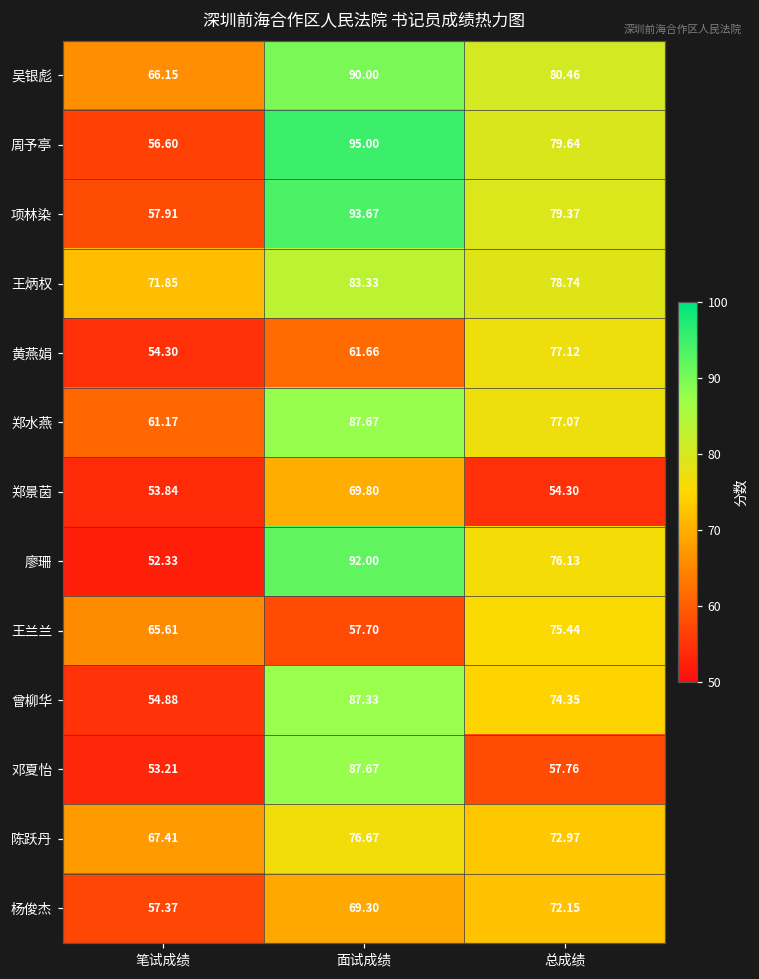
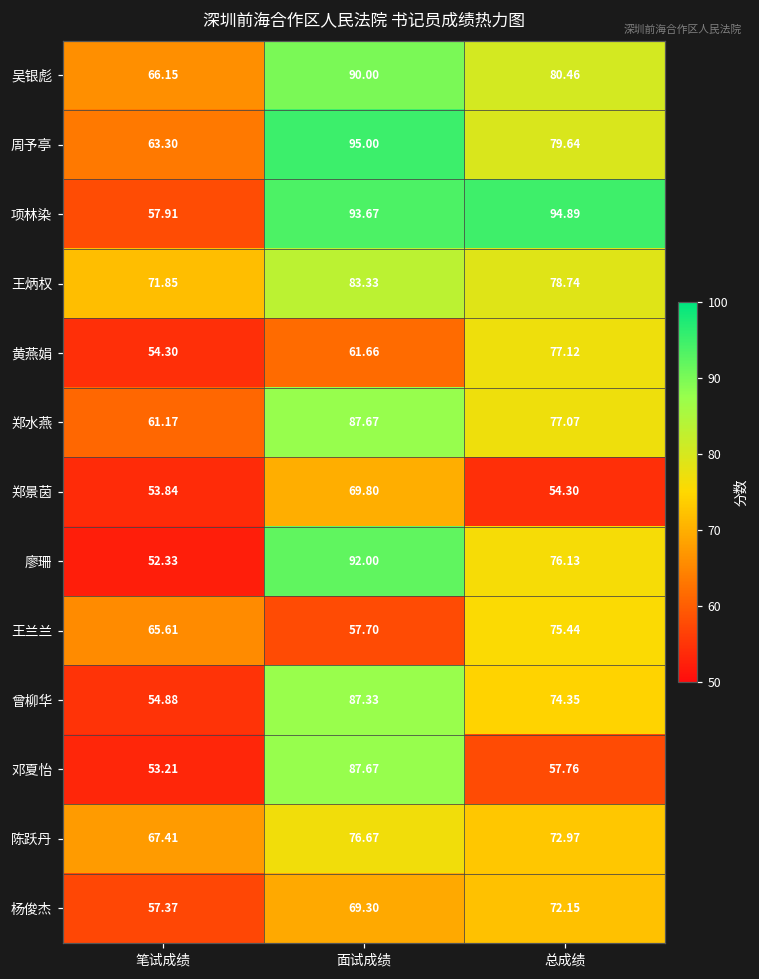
  {
    "吴银彪": {
      "笔试成绩": 66.15,
      "面试成绩": 90.00,
      "总成绩": 80.46
    },
    "周予亭": {
-     "笔试成绩": 56.60,
+     "笔试成绩": 63.30,
      "面试成绩": 95.00,
      "总成绩": 79.64
    },
    "项林染": {
      "笔试成绩": 57.91,
      "面试成绩": 93.67,
-     "总成绩": 79.37
+     "总成绩": 94.89
    },
    "王炳权": {
      "笔试成绩": 71.85,
      "面试成绩": 83.33,
      "总成绩": 78.74
    },
    "黄燕娟": {
      "笔试成绩": 54.30,
      "面试成绩": 61.66,
      "总成绩": 77.12
    },
    "郑水燕": {
      "笔试成绩": 61.17,
      "面试成绩": 87.67,
      "总成绩": 77.07
    },
    "郑景茵": {
      "笔试成绩": 53.84,
      "面试成绩": 69.80,
      "总成绩": 54.30
    },
    "廖珊": {
      "笔试成绩": 52.33,
      "面试成绩": 92.00,
      "总成绩": 76.13
    },
    "王兰兰": {
      "笔试成绩": 65.61,
      "面试成绩": 57.70,
      "总成绩": 75.44
    },
    "曾柳华": {
      "笔试成绩": 54.88,
      "面试成绩": 87.33,
      "总成绩": 74.35
    },
    "邓夏怡": {
      "笔试成绩": 53.21,
      "面试成绩": 87.67,
      "总成绩": 57.76
    },
    "陈跃丹": {
      "笔试成绩": 67.41,
      "面试成绩": 76.67,
      "总成绩": 72.97
    },
    "杨俊杰": {
      "笔试成绩": 57.37,
      "面试成绩": 69.30,
      "总成绩": 72.15
    }
  }
